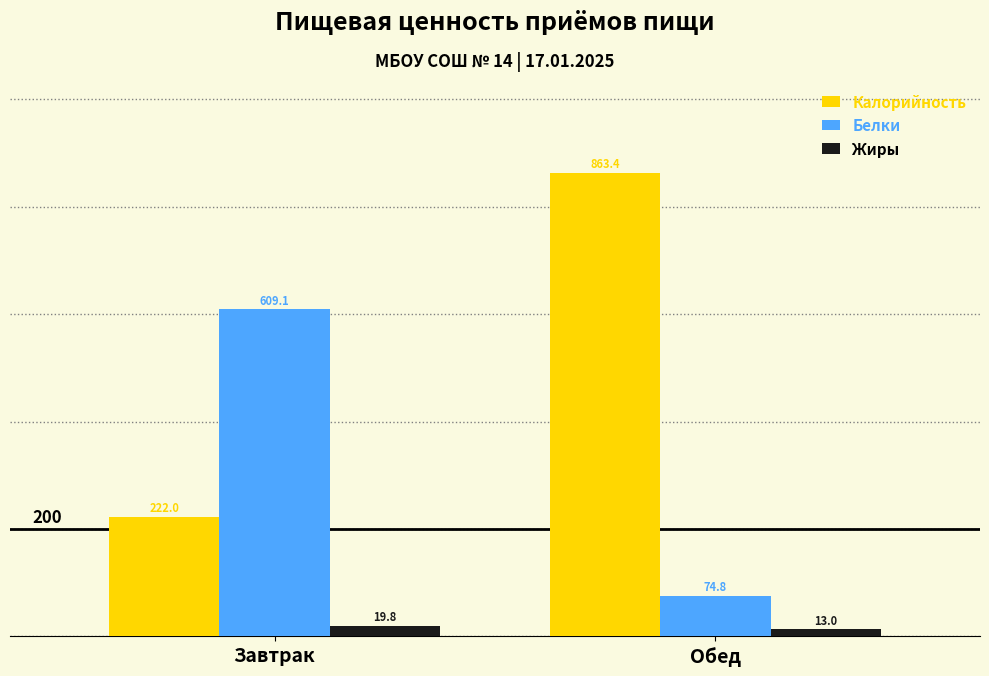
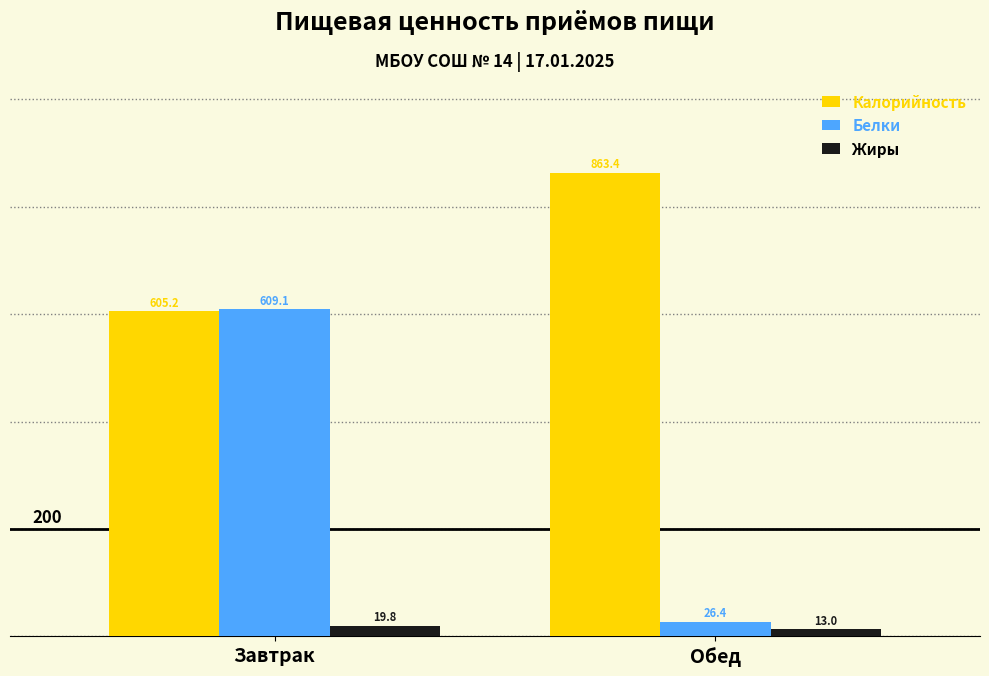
  {
    "Калорийность": {
-     "Завтрак": 222.0,
+     "Завтрак": 605.2,
      "Обед": 863.4
    },
    "Белки": {
      "Завтрак": 609.1,
-     "Обед": 74.8
+     "Обед": 26.4
    },
    "Жиры": {
      "Завтрак": 19.8,
      "Обед": 13.0
    }
  }
